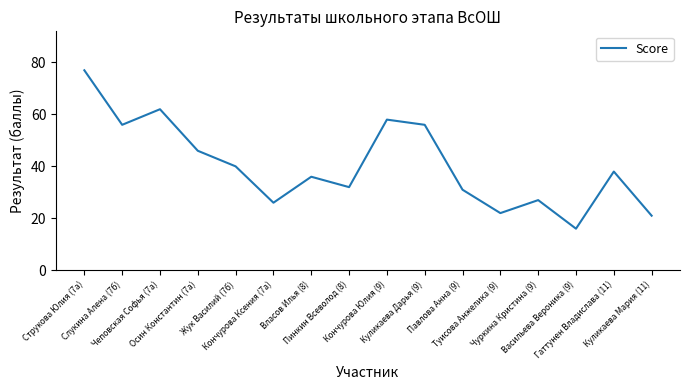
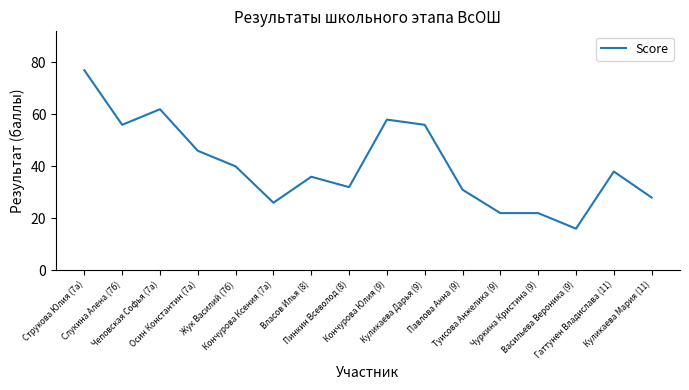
  {
    "Струкова Юлия (7а)": 77,
    "Слукина Алена (7б)": 56,
    "Чеповская Софья (7а)": 62,
    "Осин Константин (7а)": 46,
    "Жук Василий (7б)": 40,
    "Кончурова Ксения (7а)": 26,
    "Власов Илья (8)": 36,
    "Пинкин Всеволод (8)": 32,
    "Кончурова Юлия (9)": 58,
    "Куликаева Дарья (9)": 56,
    "Павлова Анна (9)": 31,
    "Туисова Анжелика (9)": 22,
-   "Чуркина Кристина (9)": 27,
+   "Чуркина Кристина (9)": 22,
    "Васильева Вероника (9)": 16,
    "Гаттунен Владислава (11)": 38,
-   "Куликаева Мария (11)": 21
+   "Куликаева Мария (11)": 28
  }
